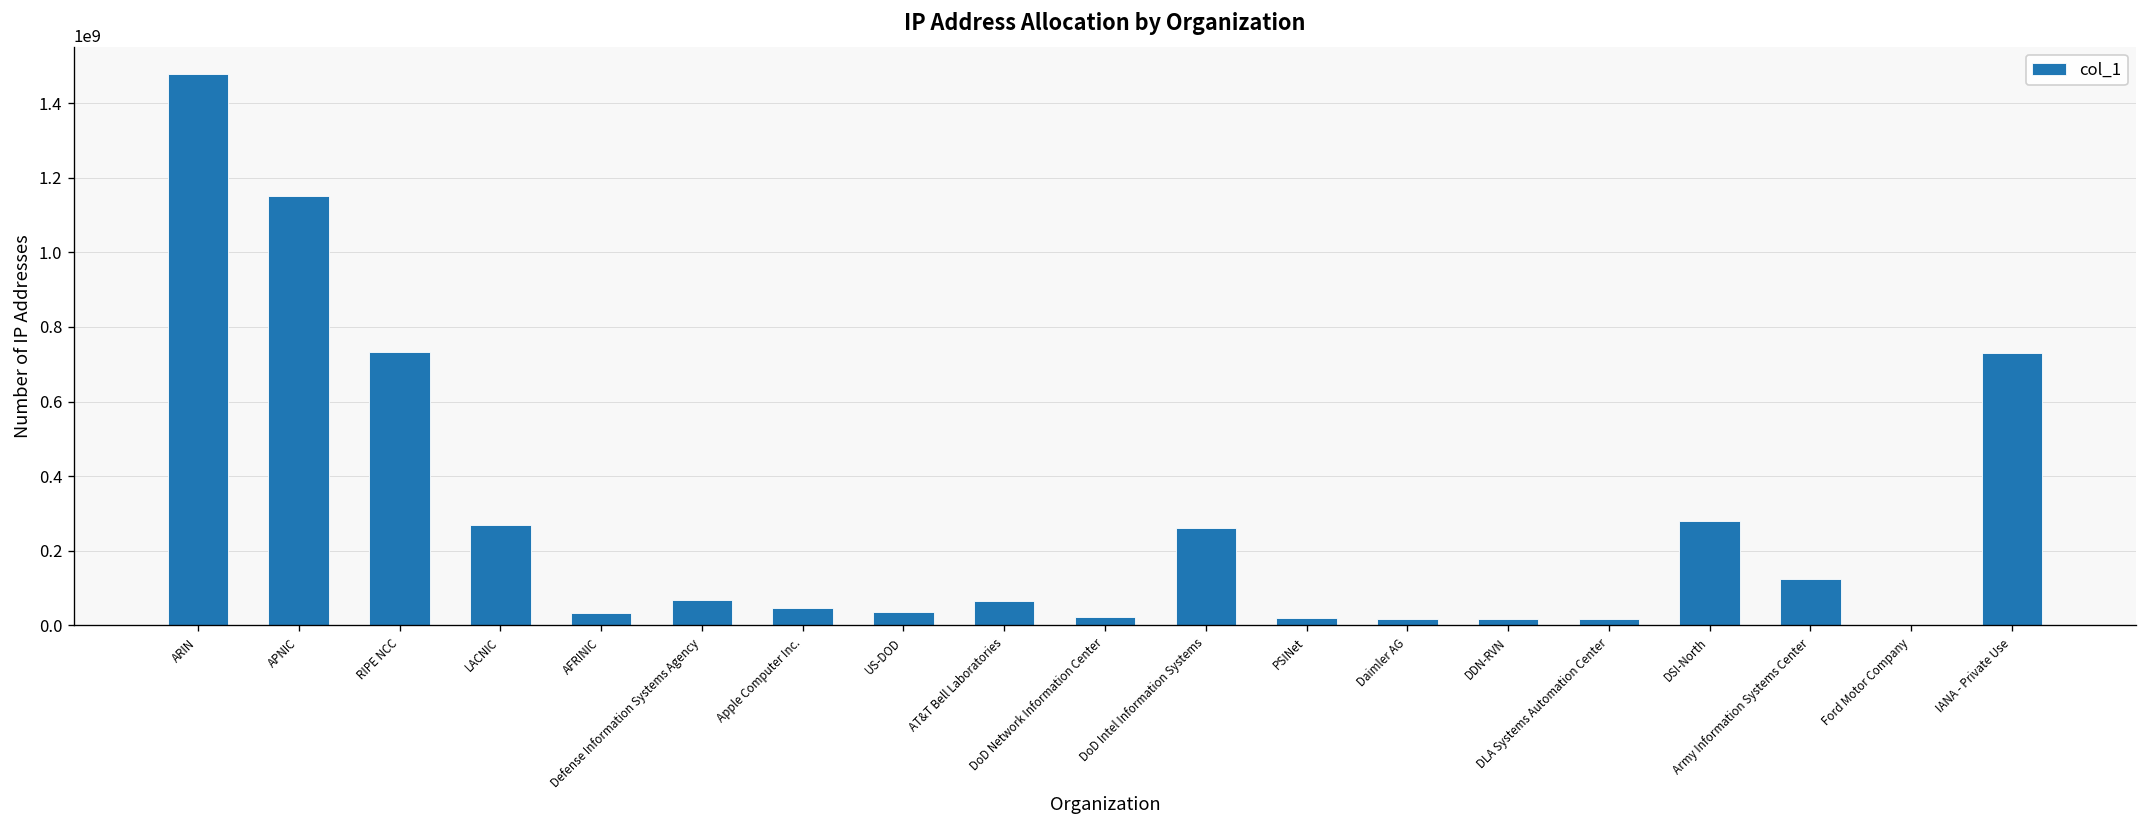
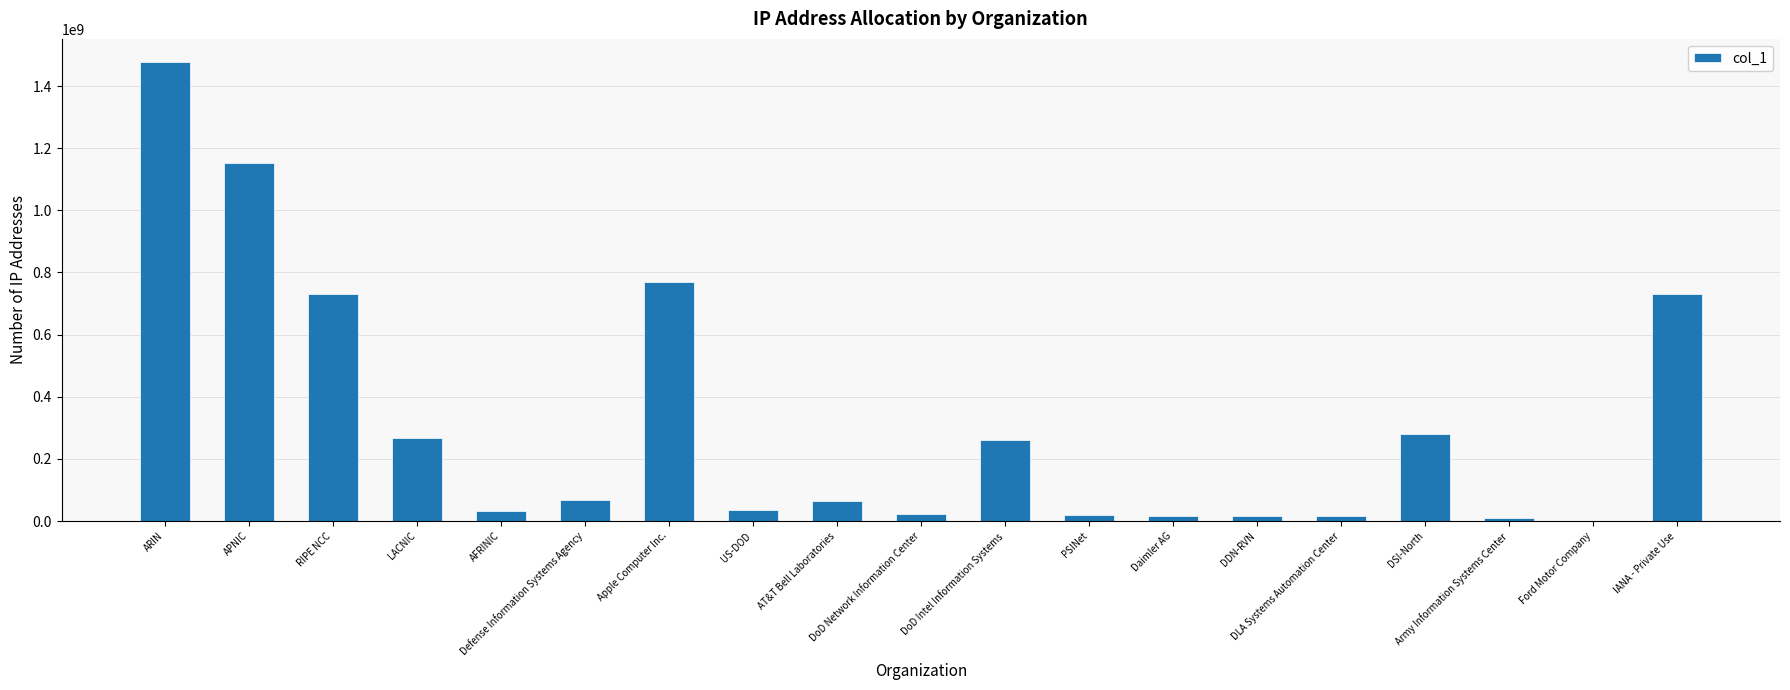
  {
    "ARIN": 1480000000,
    "APNIC": 1150000000,
    "RIPE NCC": 730000000,
    "LACNIC": 270000000,
    "AFRINIC": 30000000,
    "Defense Information Systems Agency": 70000000,
-   "Apple Computer Inc.": 50000000,
+   "Apple Computer Inc.": 770000000,
    "US-DOD": 40000000,
    "AT&T Bell Laboratories": 70000000,
    "DoD Network Information Center": 20000000,
    "DoD Intel Information Systems": 260000000,
    "PSINet": 20000000,
    "Daimler AG": 20000000,
    "DDN-RVN": 20000000,
    "DLA Systems Automation Center": 20000000,
    "DSI-North": 280000000,
-   "Army Information Systems Center": 120000000,
+   "Army Information Systems Center": 10000000,
    "IANA - Private Use": 730000000
  }
